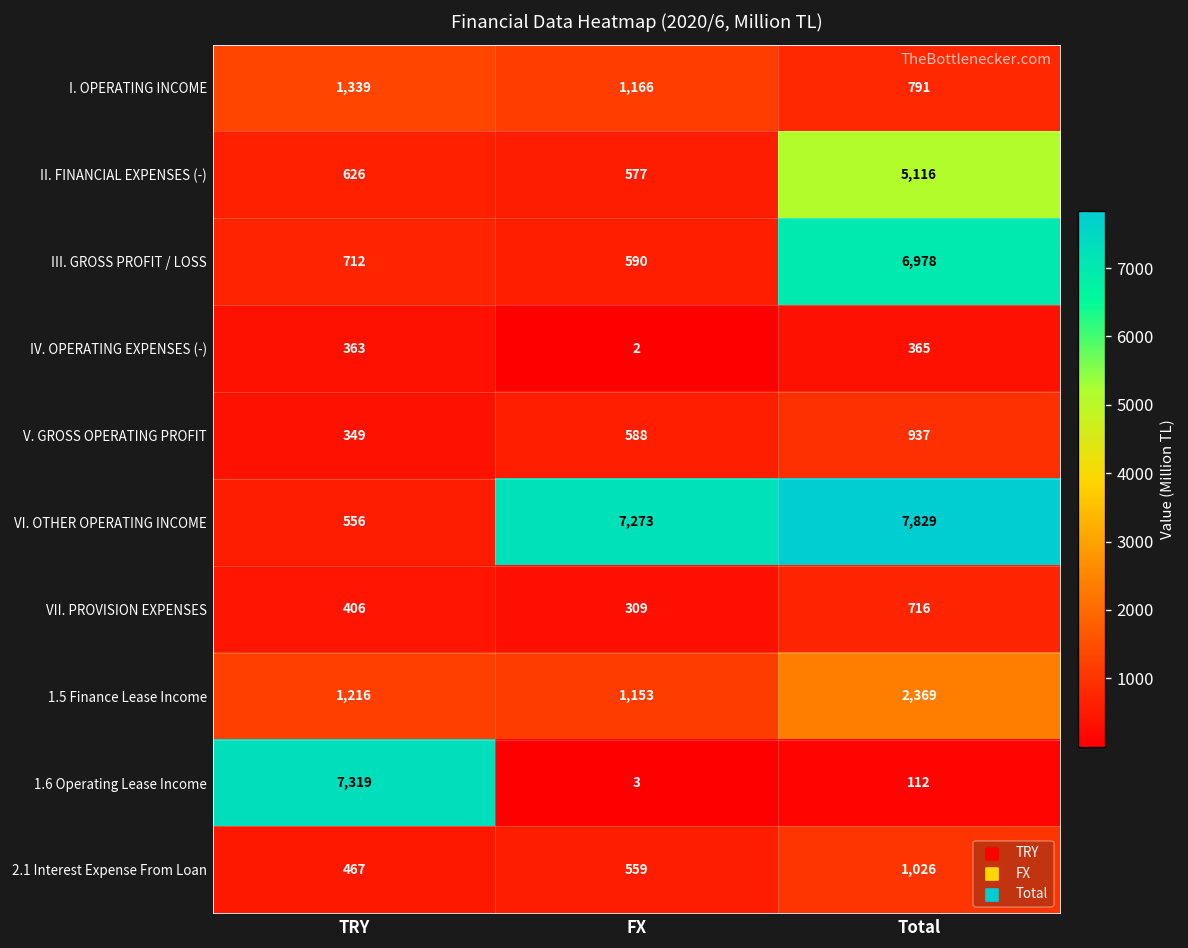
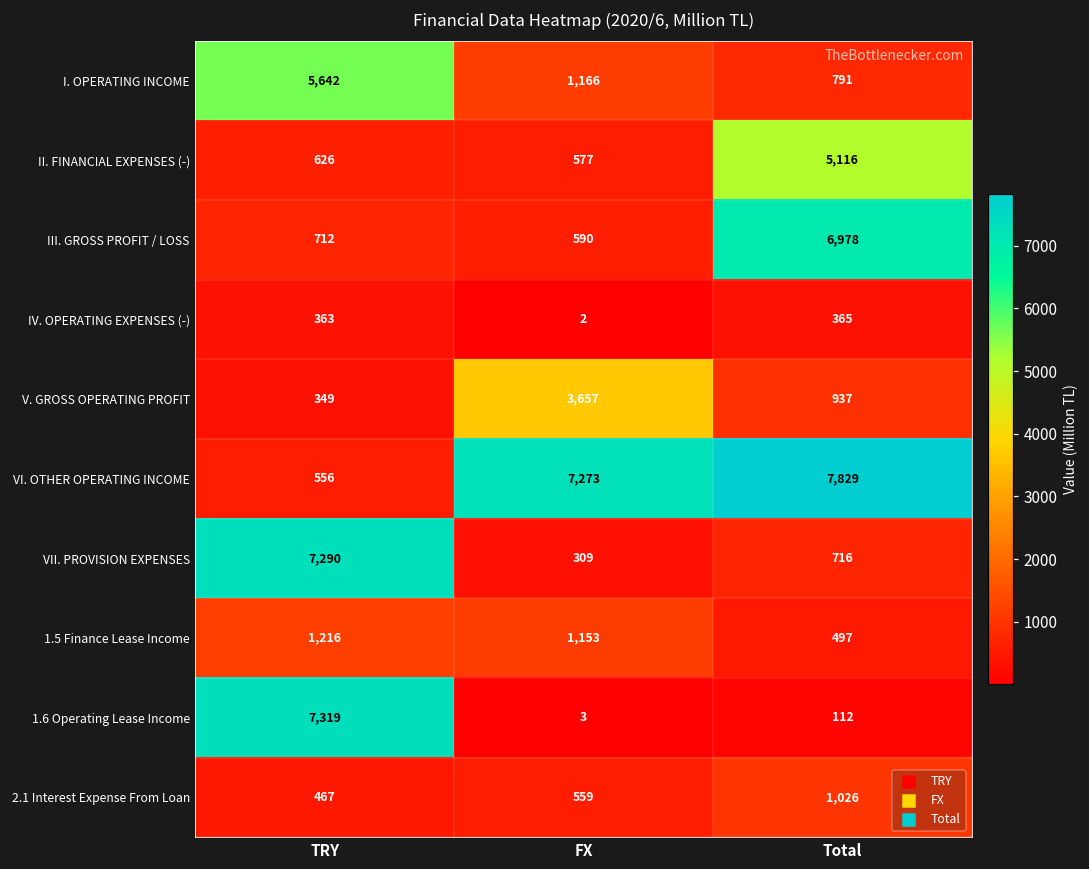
  {
    "I. OPERATING INCOME": {
-     "TRY": "1,339",
+     "TRY": "5,642",
      "FX": "1,166"
    },
    "II. FINANCIAL EXPENSES (-)": {
      "TRY": "626",
      "FX": "577",
      "Total": "5,116"
    },
    "III. GROSS PROFIT / LOSS": {
      "TRY": "712",
      "FX": "590",
      "Total": "6,978"
    },
    "IV. OPERATING EXPENSES (-)": {
      "TRY": "363",
      "FX": "2",
      "Total": "365"
    },
    "V. GROSS OPERATING PROFIT": {
      "TRY": "349",
-     "FX": "588",
+     "FX": "3,657",
      "Total": "937"
    },
    "VI. OTHER OPERATING INCOME": {
      "TRY": "556",
      "FX": "7,273",
      "Total": "7,829"
    },
    "VII. PROVISION EXPENSES": {
-     "TRY": "406",
+     "TRY": "7,290",
      "FX": "309",
      "Total": "716"
    },
    "1.5 Finance Lease Income": {
      "TRY": "1,216",
      "FX": "1,153",
-     "Total": "2,369"
+     "Total": "497"
    },
    "1.6 Operating Lease Income": {
      "TRY": "7,319",
      "FX": "3",
      "Total": "112"
    },
    "2.1 Interest Expense From Loan": {
      "TRY": "467",
      "FX": "559",
      "Total": "1,026"
    }
  }
